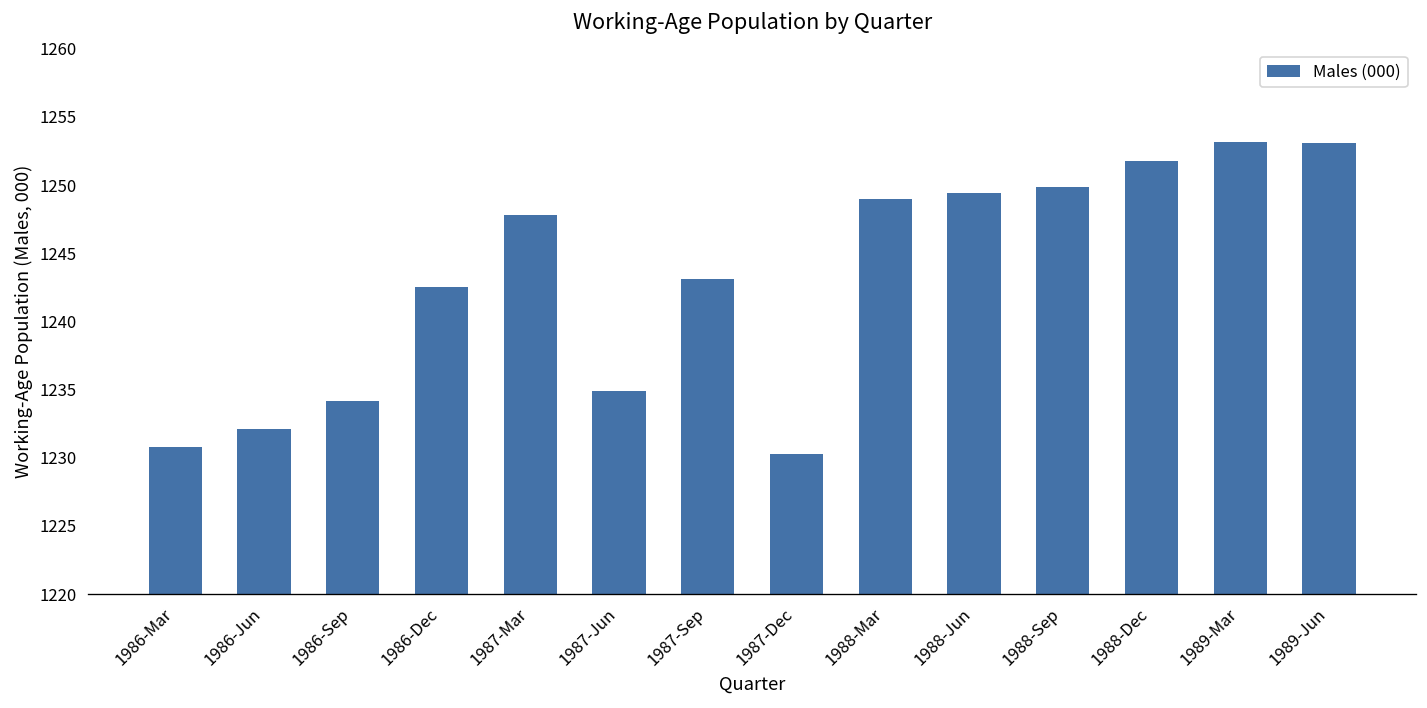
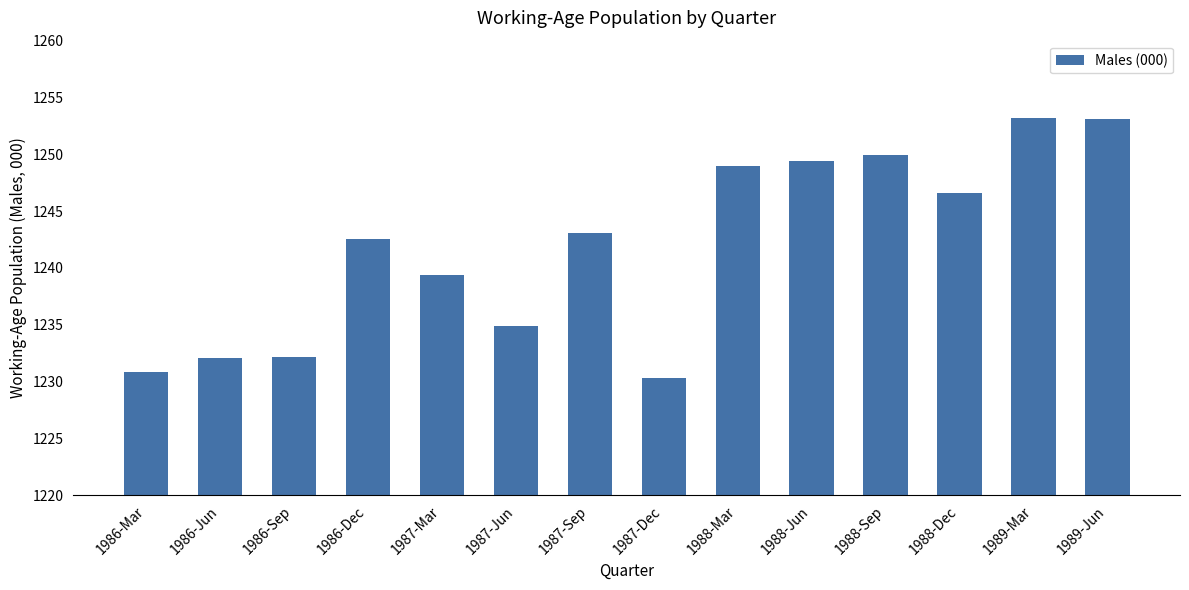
  {
    "1986-Mar": 1230.8,
    "1986-Jun": 1232.1,
-   "1986-Sep": 1234.2,
+   "1986-Sep": 1232.2,
    "1986-Dec": 1242.5,
-   "1987-Mar": 1247.8,
+   "1987-Mar": 1239.4,
    "1987-Jun": 1234.9,
    "1987-Sep": 1243.1,
    "1987-Dec": 1230.3,
    "1988-Mar": 1249.0,
    "1988-Jun": 1249.4,
    "1988-Sep": 1249.9,
-   "1988-Dec": 1251.8,
+   "1988-Dec": 1246.6,
    "1989-Mar": 1253.2,
    "1989-Jun": 1253.1
  }
